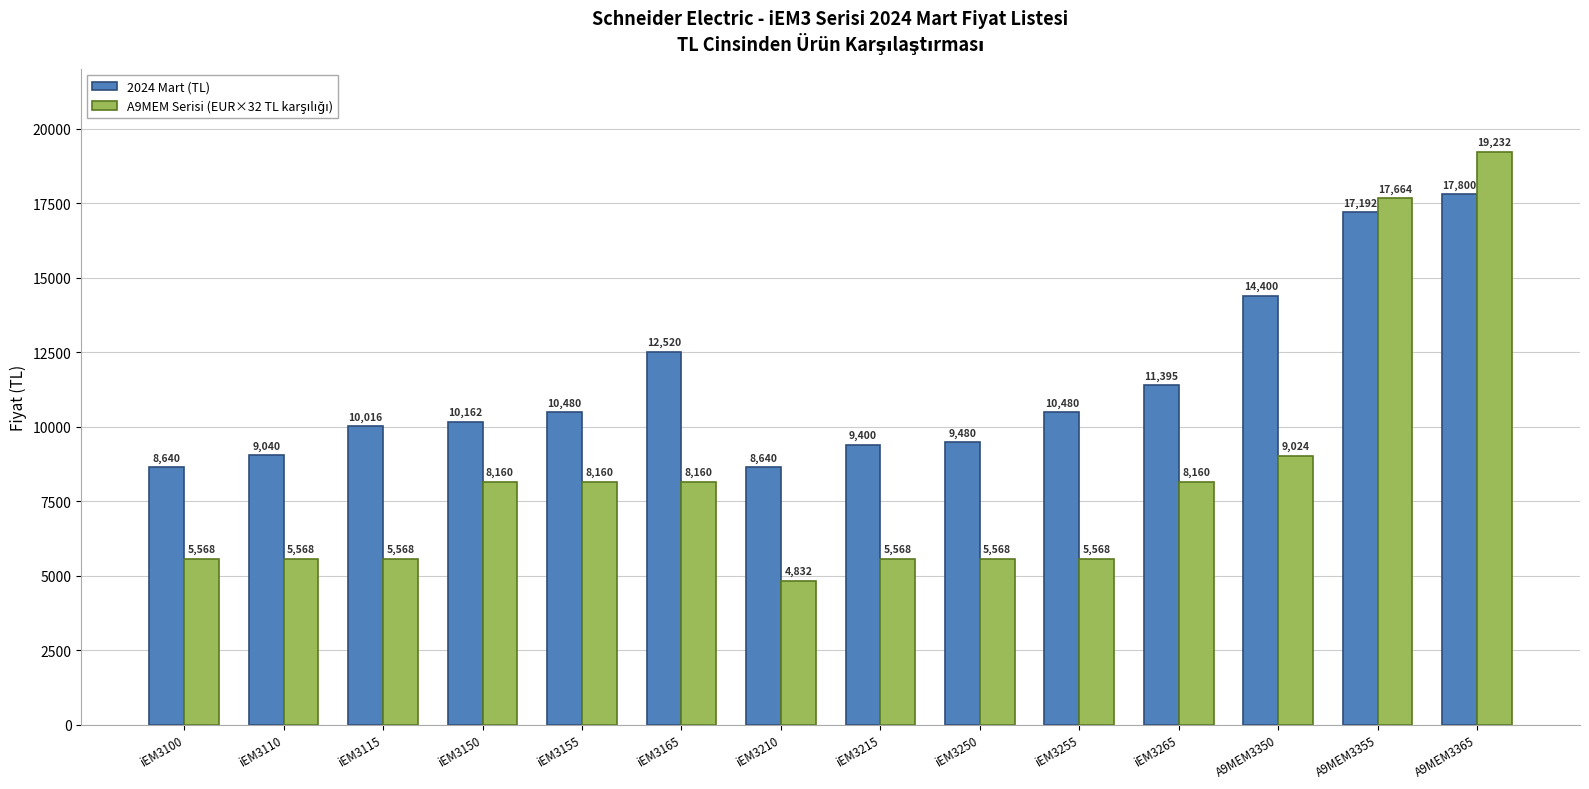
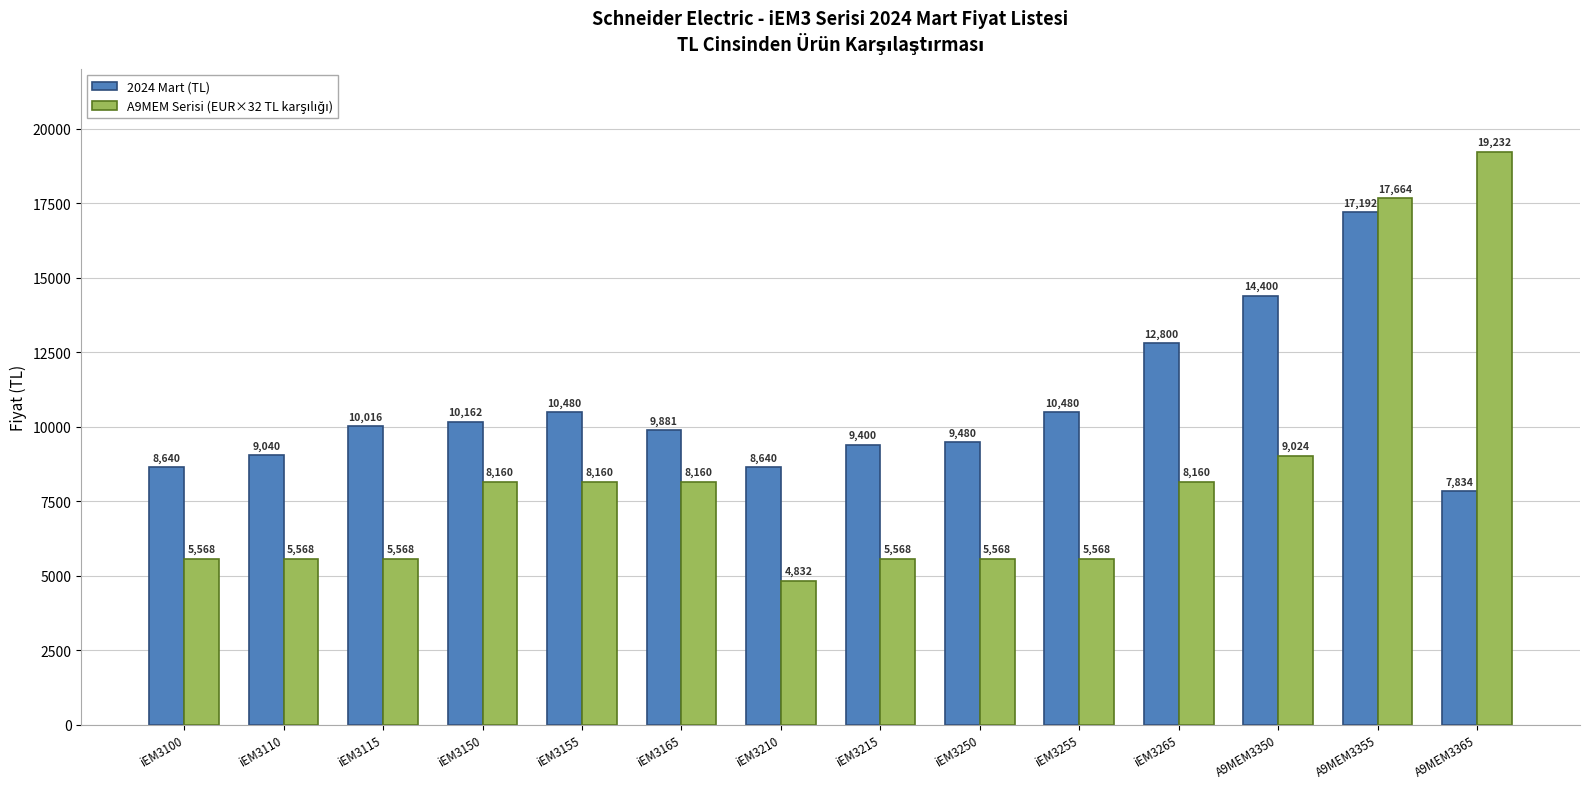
  {
    "2024 Mart (TL)": {
      "iEM3100": "8,640",
      "iEM3110": "9,040",
      "iEM3115": "10,016",
      "iEM3150": "10,162",
      "iEM3155": "10,480",
-     "iEM3165": "12,520",
+     "iEM3165": "9,881",
      "iEM3210": "8,640",
      "iEM3215": "9,400",
      "iEM3250": "9,480",
      "iEM3255": "10,480",
-     "iEM3265": "11,395",
+     "iEM3265": "12,800",
      "A9MEM3350": "14,400",
      "A9MEM3355": "17,192",
-     "A9MEM3365": "17,800"
+     "A9MEM3365": "7,834"
    },
    "A9MEM Serisi (EUR×32 TL karşılığı)": {
      "iEM3100": "5,568",
      "iEM3110": "5,568",
      "iEM3115": "5,568",
      "iEM3150": "8,160",
      "iEM3155": "8,160",
      "iEM3165": "8,160",
      "iEM3210": "4,832",
      "iEM3215": "5,568",
      "iEM3250": "5,568",
      "iEM3255": "5,568",
      "iEM3265": "8,160",
      "A9MEM3350": "9,024",
      "A9MEM3355": "17,664",
      "A9MEM3365": "19,232"
    }
  }
